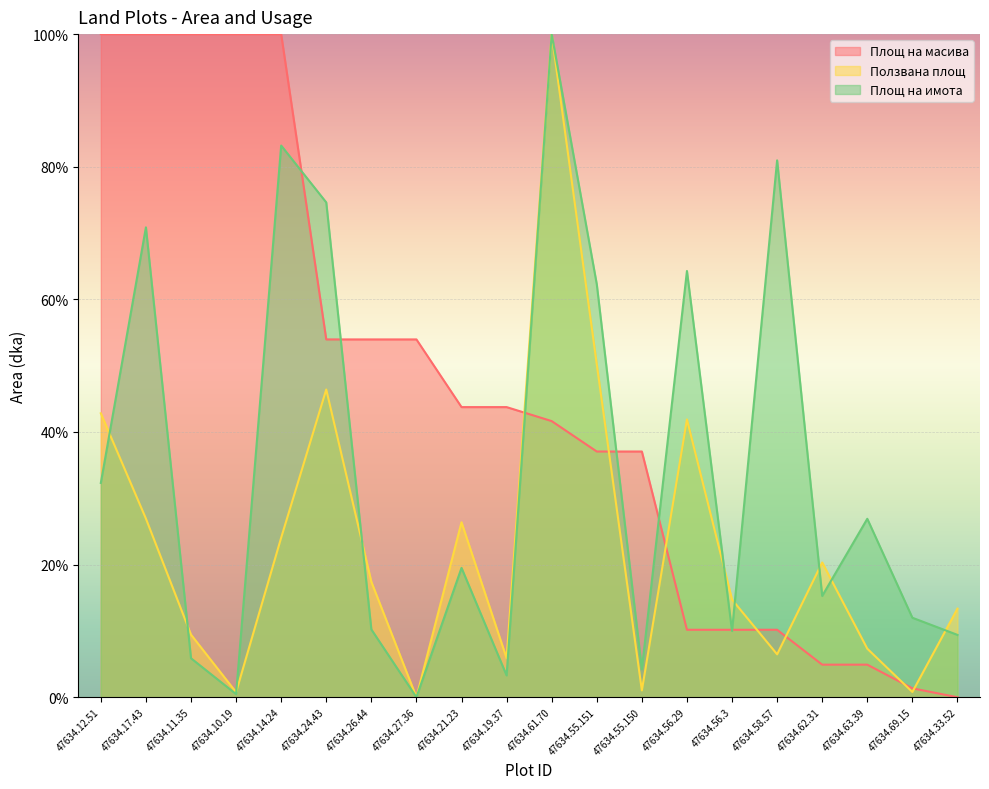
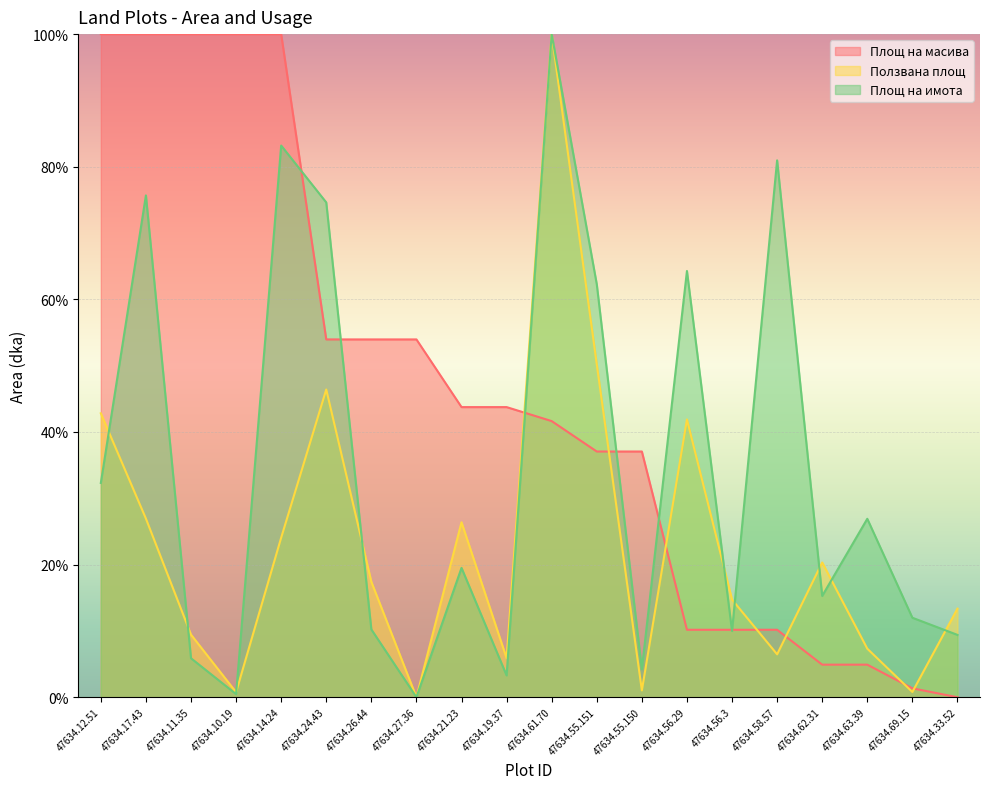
  {
    "Площ на масива": {
      "47634.12.51": "100%",
      "47634.17.43": "100%",
      "47634.11.35": "100%",
      "47634.10.19": "100%",
      "47634.14.24": "100%",
      "47634.24.43": "54%",
      "47634.26.44": "54%",
      "47634.27.36": "54%",
      "47634.21.23": "44%",
      "47634.19.37": "44%",
      "47634.61.70": "42%",
      "47634.55.151": "37%",
      "47634.55.150": "37%",
      "47634.56.29": "10%",
      "47634.58.57": "10%",
      "47634.62.31": "5%",
      "47634.63.39": "5%",
      "47634.69.15": "1%",
      "47634.33.52": "0%"
    },
    "Ползвана площ": {
      "47634.12.51": "43%",
      "47634.17.43": "27%",
      "47634.11.35": "9%",
      "47634.14.24": "24%",
      "47634.24.43": "46%",
      "47634.26.44": "17%",
      "47634.21.23": "26%",
      "47634.19.37": "6%",
      "47634.55.151": "50%",
      "47634.55.150": "1%",
      "47634.56.29": "42%",
      "47634.56.3": "15%",
      "47634.58.57": "6%",
      "47634.62.31": "20%",
      "47634.63.39": "7%",
      "47634.69.15": "1%",
      "47634.33.52": "13%"
    },
    "Площ на имота": {
      "47634.12.51": "32%",
-     "47634.17.43": "71%",
+     "47634.17.43": "76%",
      "47634.11.35": "6%",
      "47634.14.24": "83%",
      "47634.24.43": "75%",
      "47634.26.44": "10%",
      "47634.21.23": "20%",
      "47634.19.37": "3%",
      "47634.55.151": "62%",
      "47634.55.150": "4%",
      "47634.56.29": "64%",
      "47634.58.57": "81%",
      "47634.62.31": "15%",
      "47634.63.39": "27%",
      "47634.69.15": "12%",
      "47634.33.52": "9%"
    }
  }
